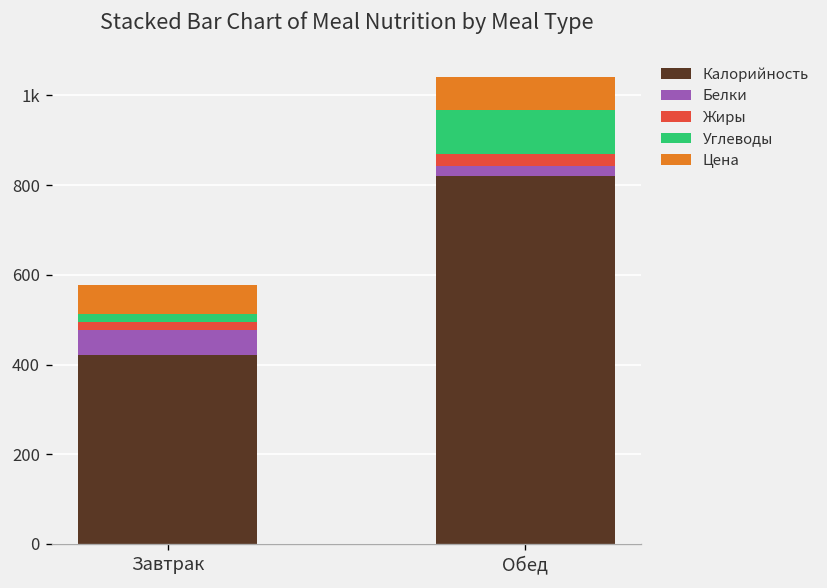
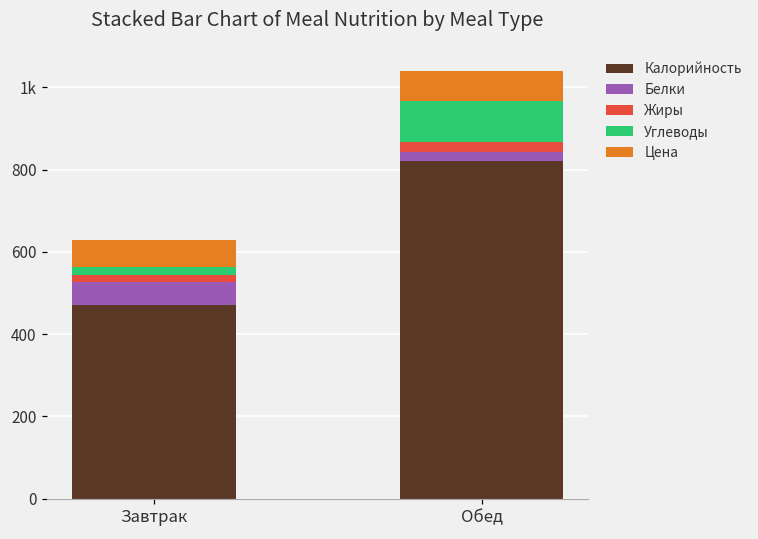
  {
    "Калорийность": {
-     "Завтрак": 420,
+     "Завтрак": 470,
      "Обед": 820
    },
    "Белки": {
      "Завтрак": 60,
      "Обед": 20
    },
    "Углеводы": {
      "Завтрак": 20,
      "Обед": 100
    }
  }
